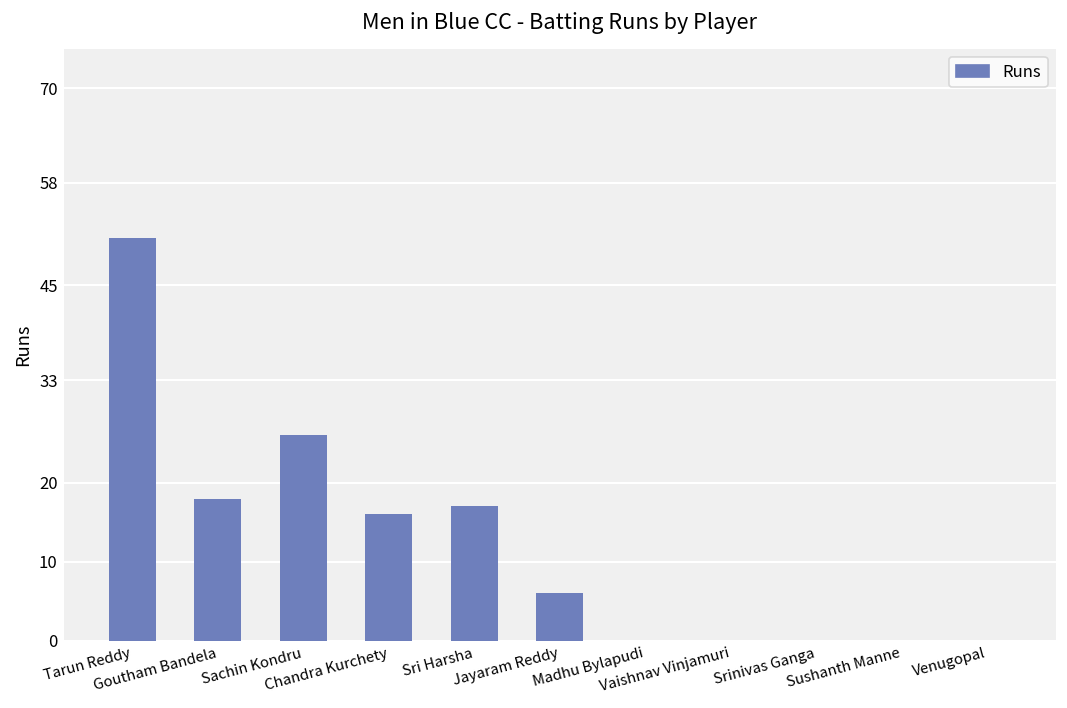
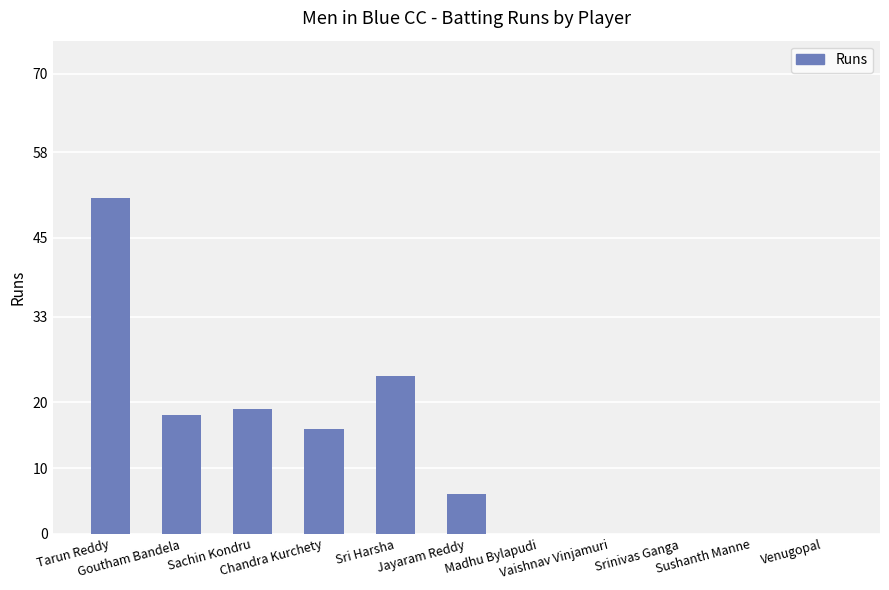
  {
    "Tarun Reddy": 51,
    "Goutham Bandela": 18,
-   "Sachin Kondru": 26,
+   "Sachin Kondru": 19,
    "Chandra Kurchety": 16,
-   "Sri Harsha": 17,
+   "Sri Harsha": 24,
    "Jayaram Reddy": 6,
    "Madhu Bylapudi": 0,
    "Vaishnav Vinjamuri": 0,
    "Srinivas Ganga": 0,
    "Sushanth Manne": 0,
    "Venugopal": 0
  }
